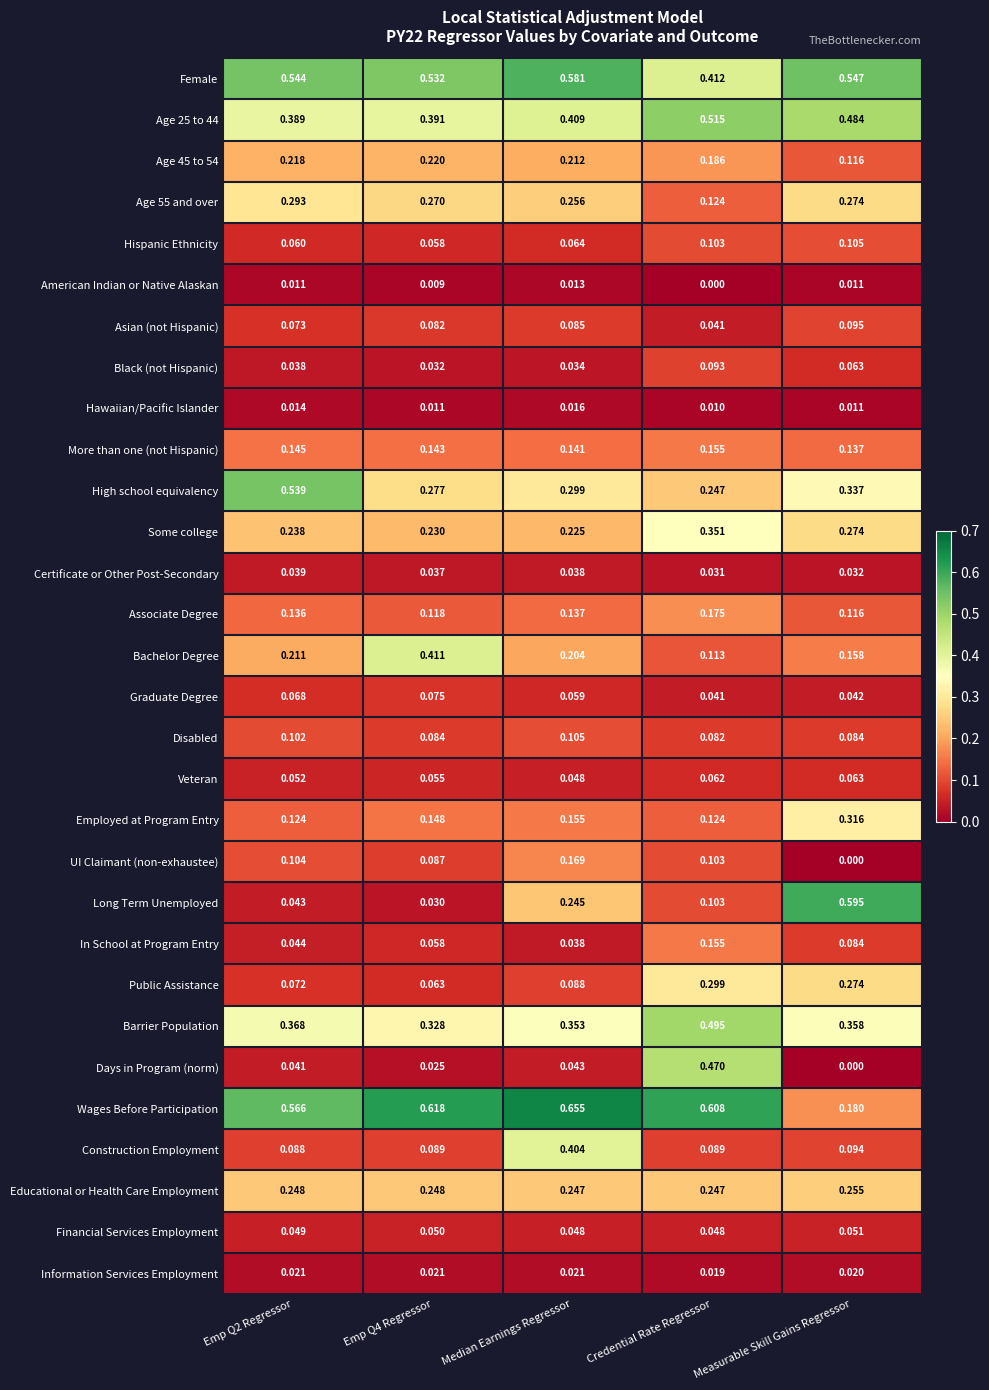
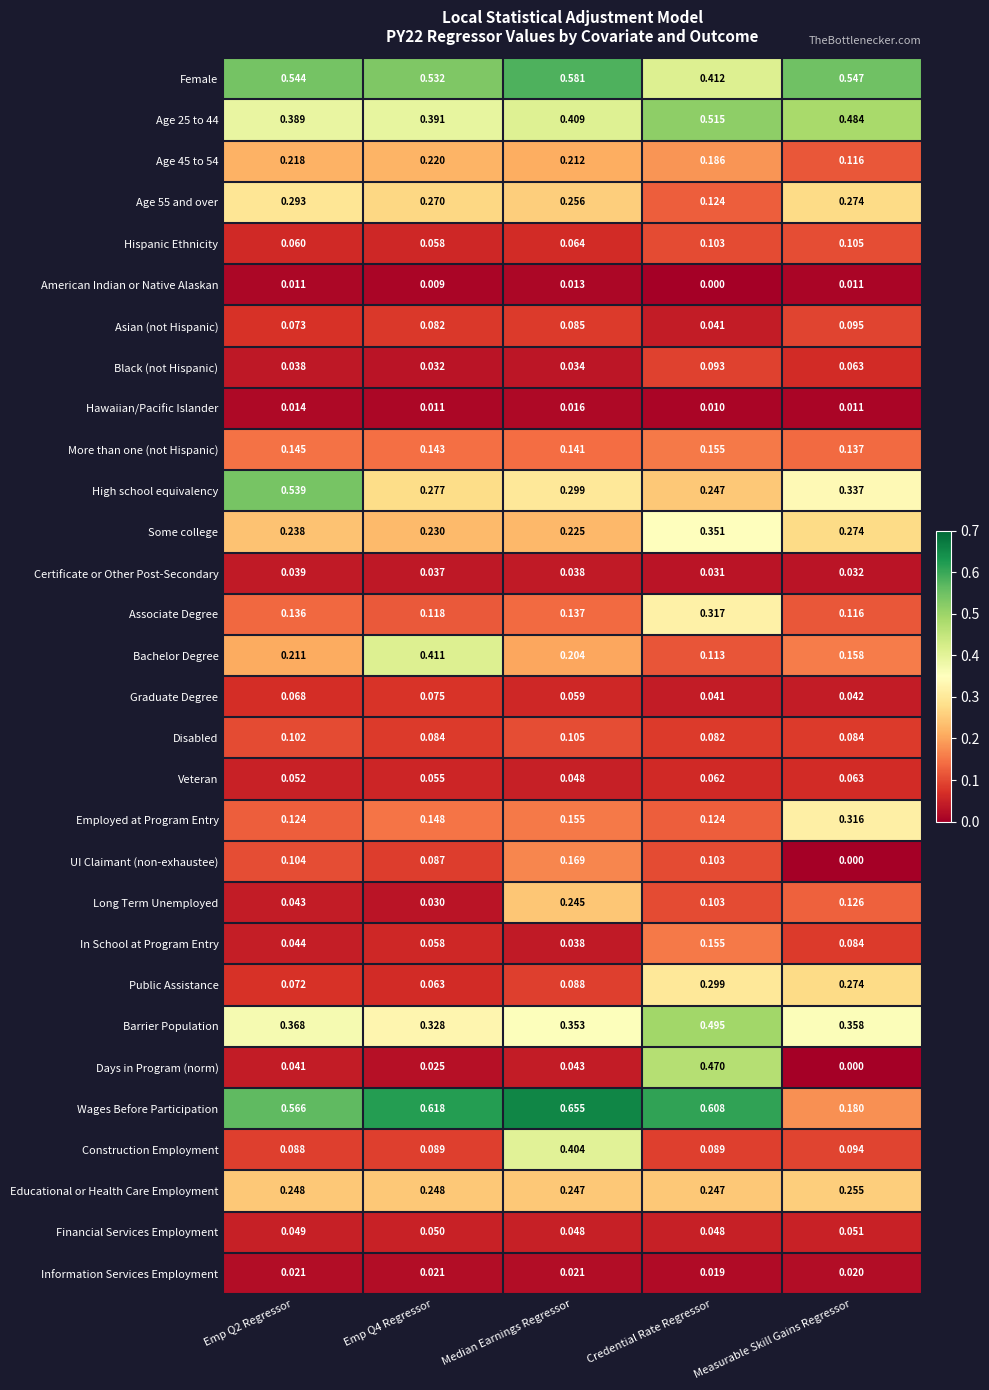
  {
    "Female": {
      "Emp Q2 Regressor": 0.544,
      "Emp Q4 Regressor": 0.532,
      "Median Earnings Regressor": 0.581,
      "Credential Rate Regressor": 0.412,
      "Measurable Skill Gains Regressor": 0.547
    },
    "Age 25 to 44": {
      "Emp Q2 Regressor": 0.389,
      "Emp Q4 Regressor": 0.391,
      "Median Earnings Regressor": 0.409,
      "Credential Rate Regressor": 0.515,
      "Measurable Skill Gains Regressor": 0.484
    },
    "Age 45 to 54": {
      "Emp Q2 Regressor": 0.218,
      "Emp Q4 Regressor": 0.220,
      "Median Earnings Regressor": 0.212,
      "Credential Rate Regressor": 0.186,
      "Measurable Skill Gains Regressor": 0.116
    },
    "Age 55 and over": {
      "Emp Q2 Regressor": 0.293,
      "Emp Q4 Regressor": 0.270,
      "Median Earnings Regressor": 0.256,
      "Credential Rate Regressor": 0.124,
      "Measurable Skill Gains Regressor": 0.274
    },
    "Hispanic Ethnicity": {
      "Emp Q2 Regressor": 0.060,
      "Emp Q4 Regressor": 0.058,
      "Median Earnings Regressor": 0.064,
      "Credential Rate Regressor": 0.103,
      "Measurable Skill Gains Regressor": 0.105
    },
    "American Indian or Native Alaskan": {
      "Emp Q2 Regressor": 0.011,
      "Emp Q4 Regressor": 0.009,
      "Median Earnings Regressor": 0.013,
      "Credential Rate Regressor": 0.000,
      "Measurable Skill Gains Regressor": 0.011
    },
    "Asian (not Hispanic)": {
      "Emp Q2 Regressor": 0.073,
      "Emp Q4 Regressor": 0.082,
      "Median Earnings Regressor": 0.085,
      "Credential Rate Regressor": 0.041,
      "Measurable Skill Gains Regressor": 0.095
    },
    "Black (not Hispanic)": {
      "Emp Q2 Regressor": 0.038,
      "Emp Q4 Regressor": 0.032,
      "Median Earnings Regressor": 0.034,
      "Credential Rate Regressor": 0.093,
      "Measurable Skill Gains Regressor": 0.063
    },
    "Hawaiian/Pacific Islander": {
      "Emp Q2 Regressor": 0.014,
      "Emp Q4 Regressor": 0.011,
      "Median Earnings Regressor": 0.016,
      "Credential Rate Regressor": 0.010,
      "Measurable Skill Gains Regressor": 0.011
    },
    "More than one (not Hispanic)": {
      "Emp Q2 Regressor": 0.145,
      "Emp Q4 Regressor": 0.143,
      "Median Earnings Regressor": 0.141,
      "Credential Rate Regressor": 0.155,
      "Measurable Skill Gains Regressor": 0.137
    },
    "High school equivalency": {
      "Emp Q2 Regressor": 0.539,
      "Emp Q4 Regressor": 0.277,
      "Median Earnings Regressor": 0.299,
      "Credential Rate Regressor": 0.247,
      "Measurable Skill Gains Regressor": 0.337
    },
    "Some college": {
      "Emp Q2 Regressor": 0.238,
      "Emp Q4 Regressor": 0.230,
      "Median Earnings Regressor": 0.225,
      "Credential Rate Regressor": 0.351,
      "Measurable Skill Gains Regressor": 0.274
    },
    "Certificate or Other Post-Secondary": {
      "Emp Q2 Regressor": 0.039,
      "Emp Q4 Regressor": 0.037,
      "Median Earnings Regressor": 0.038,
      "Credential Rate Regressor": 0.031,
      "Measurable Skill Gains Regressor": 0.032
    },
    "Associate Degree": {
      "Emp Q2 Regressor": 0.136,
      "Emp Q4 Regressor": 0.118,
      "Median Earnings Regressor": 0.137,
-     "Credential Rate Regressor": 0.175,
+     "Credential Rate Regressor": 0.317,
      "Measurable Skill Gains Regressor": 0.116
    },
    "Bachelor Degree": {
      "Emp Q2 Regressor": 0.211,
      "Emp Q4 Regressor": 0.411,
      "Median Earnings Regressor": 0.204,
      "Credential Rate Regressor": 0.113,
      "Measurable Skill Gains Regressor": 0.158
    },
    "Graduate Degree": {
      "Emp Q2 Regressor": 0.068,
      "Emp Q4 Regressor": 0.075,
      "Median Earnings Regressor": 0.059,
      "Credential Rate Regressor": 0.041,
      "Measurable Skill Gains Regressor": 0.042
    },
    "Disabled": {
      "Emp Q2 Regressor": 0.102,
      "Emp Q4 Regressor": 0.084,
      "Median Earnings Regressor": 0.105,
      "Credential Rate Regressor": 0.082,
      "Measurable Skill Gains Regressor": 0.084
    },
    "Veteran": {
      "Emp Q2 Regressor": 0.052,
      "Emp Q4 Regressor": 0.055,
      "Median Earnings Regressor": 0.048,
      "Credential Rate Regressor": 0.062,
      "Measurable Skill Gains Regressor": 0.063
    },
    "Employed at Program Entry": {
      "Emp Q2 Regressor": 0.124,
      "Emp Q4 Regressor": 0.148,
      "Median Earnings Regressor": 0.155,
      "Credential Rate Regressor": 0.124,
      "Measurable Skill Gains Regressor": 0.316
    },
    "UI Claimant (non-exhaustee)": {
      "Emp Q2 Regressor": 0.104,
      "Emp Q4 Regressor": 0.087,
      "Median Earnings Regressor": 0.169,
      "Credential Rate Regressor": 0.103,
      "Measurable Skill Gains Regressor": 0.000
    },
    "Long Term Unemployed": {
      "Emp Q2 Regressor": 0.043,
      "Emp Q4 Regressor": 0.030,
      "Median Earnings Regressor": 0.245,
      "Credential Rate Regressor": 0.103,
-     "Measurable Skill Gains Regressor": 0.595
+     "Measurable Skill Gains Regressor": 0.126
    },
    "In School at Program Entry": {
      "Emp Q2 Regressor": 0.044,
      "Emp Q4 Regressor": 0.058,
      "Median Earnings Regressor": 0.038,
      "Credential Rate Regressor": 0.155,
      "Measurable Skill Gains Regressor": 0.084
    },
    "Public Assistance": {
      "Emp Q2 Regressor": 0.072,
      "Emp Q4 Regressor": 0.063,
      "Median Earnings Regressor": 0.088,
      "Credential Rate Regressor": 0.299,
      "Measurable Skill Gains Regressor": 0.274
    },
    "Barrier Population": {
      "Emp Q2 Regressor": 0.368,
      "Emp Q4 Regressor": 0.328,
      "Median Earnings Regressor": 0.353,
      "Credential Rate Regressor": 0.495,
      "Measurable Skill Gains Regressor": 0.358
    },
    "Days in Program (norm)": {
      "Emp Q2 Regressor": 0.041,
      "Emp Q4 Regressor": 0.025,
      "Median Earnings Regressor": 0.043,
      "Credential Rate Regressor": 0.470,
      "Measurable Skill Gains Regressor": 0.000
    },
    "Wages Before Participation": {
      "Emp Q2 Regressor": 0.566,
      "Emp Q4 Regressor": 0.618,
      "Median Earnings Regressor": 0.655,
      "Credential Rate Regressor": 0.608,
      "Measurable Skill Gains Regressor": 0.180
    },
    "Construction Employment": {
      "Emp Q2 Regressor": 0.088,
      "Emp Q4 Regressor": 0.089,
      "Median Earnings Regressor": 0.404,
      "Credential Rate Regressor": 0.089,
      "Measurable Skill Gains Regressor": 0.094
    },
    "Educational or Health Care Employment": {
      "Emp Q2 Regressor": 0.248,
      "Emp Q4 Regressor": 0.248,
      "Median Earnings Regressor": 0.247,
      "Credential Rate Regressor": 0.247,
      "Measurable Skill Gains Regressor": 0.255
    },
    "Financial Services Employment": {
      "Emp Q2 Regressor": 0.049,
      "Emp Q4 Regressor": 0.050,
      "Median Earnings Regressor": 0.048,
      "Credential Rate Regressor": 0.048,
      "Measurable Skill Gains Regressor": 0.051
    },
    "Information Services Employment": {
      "Emp Q2 Regressor": 0.021,
      "Emp Q4 Regressor": 0.021,
      "Median Earnings Regressor": 0.021,
      "Credential Rate Regressor": 0.019,
      "Measurable Skill Gains Regressor": 0.020
    }
  }
